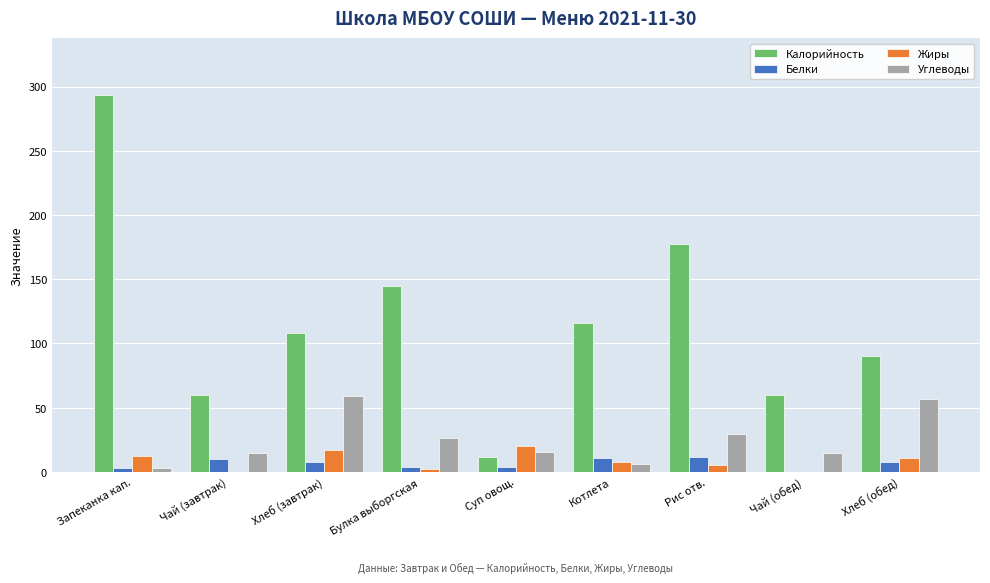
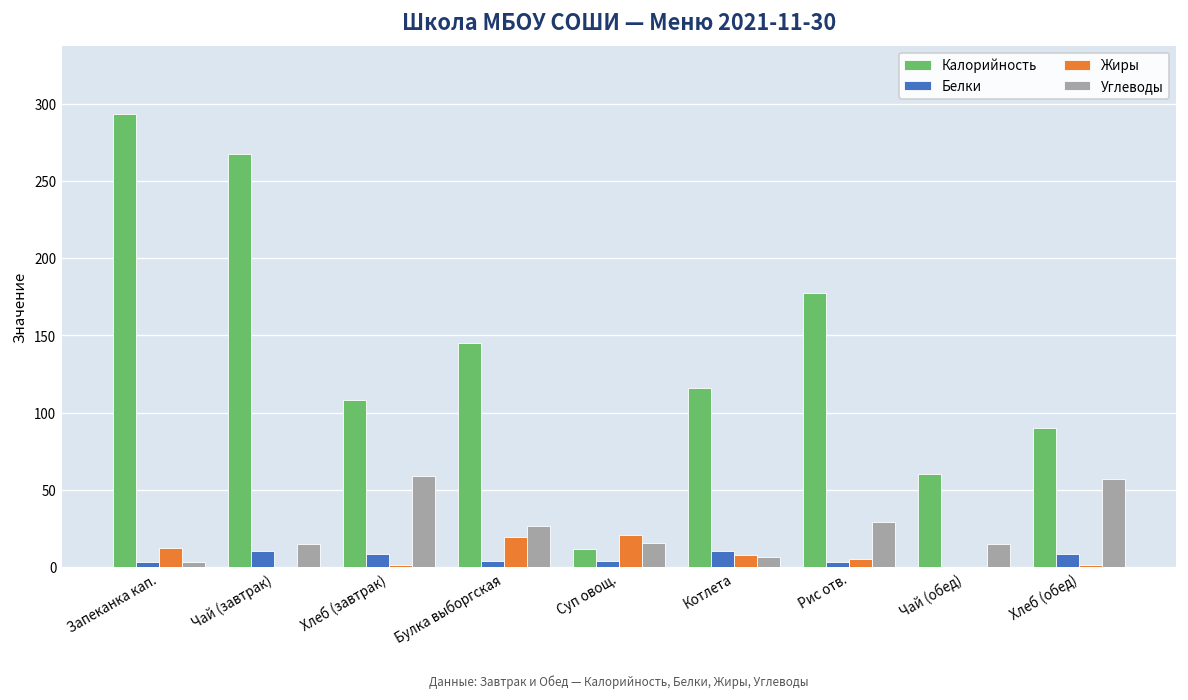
  {
    "Калорийность": {
      "Запеканка кап.": 294,
-     "Чай (завтрак)": 60,
+     "Чай (завтрак)": 268,
      "Хлеб (завтрак)": 108,
      "Булка выборгская": 145,
      "Суп овощ.": 12,
      "Котлета": 116,
      "Рис отв.": 177,
      "Чай (обед)": 60,
      "Хлеб (обед)": 90
    },
    "Белки": {
      "Запеканка кап.": 3,
      "Чай (завтрак)": 10,
      "Хлеб (завтрак)": 8,
      "Булка выборгская": 4,
      "Суп овощ.": 4,
      "Котлета": 11,
-     "Рис отв.": 12,
+     "Рис отв.": 3,
      "Хлеб (обед)": 8
    },
    "Жиры": {
      "Запеканка кап.": 12,
      "Чай (завтрак)": 0,
-     "Хлеб (завтрак)": 17,
-     "Булка выборгская": 3,
+     "Хлеб (завтрак)": 1,
+     "Булка выборгская": 20,
      "Суп овощ.": 20,
      "Котлета": 8,
      "Рис отв.": 5,
      "Чай (обед)": 0,
-     "Хлеб (обед)": 11
+     "Хлеб (обед)": 1
    },
    "Углеводы": {
      "Запеканка кап.": 3,
      "Чай (завтрак)": 15,
      "Хлеб (завтрак)": 59,
      "Булка выборгская": 26,
      "Суп овощ.": 15,
      "Котлета": 7,
      "Рис отв.": 29,
      "Чай (обед)": 15,
      "Хлеб (обед)": 57
    }
  }
